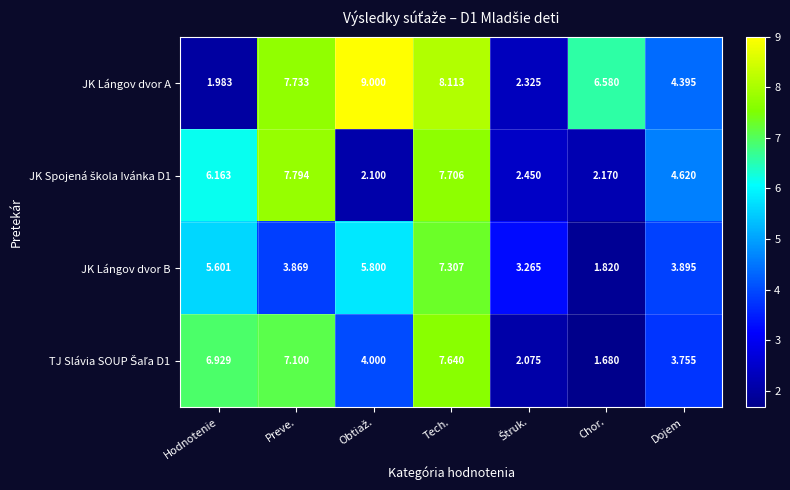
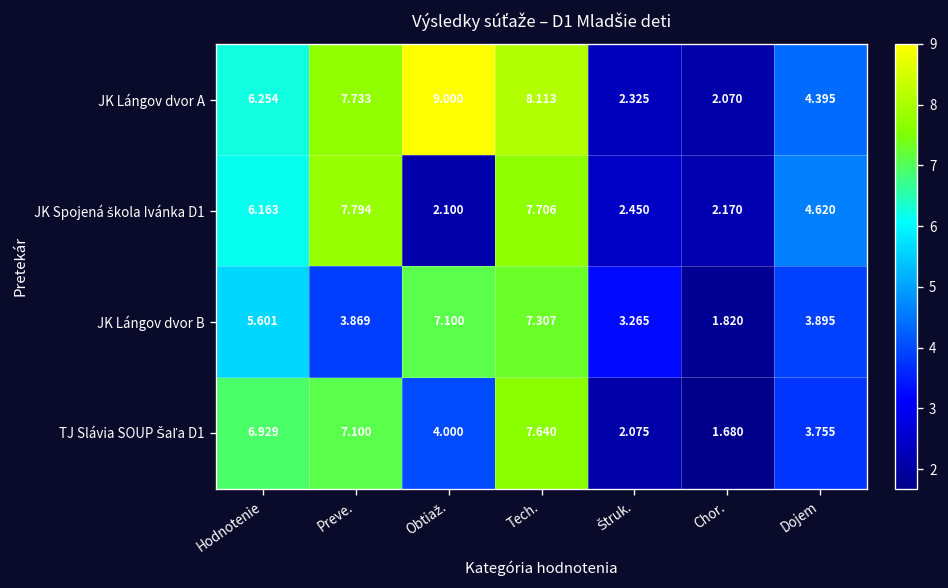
  {
    "JK Lángov dvor A": {
-     "Hodnotenie": 1.983,
+     "Hodnotenie": 6.254,
      "Preve.": 7.733,
      "Obtiaž.": 9.000,
      "Tech.": 8.113,
      "Štruk.": 2.325,
-     "Chor.": 6.580,
+     "Chor.": 2.070,
      "Dojem": 4.395
    },
    "JK Spojená škola Ivánka D1": {
      "Hodnotenie": 6.163,
      "Preve.": 7.794,
      "Obtiaž.": 2.100,
      "Tech.": 7.706,
      "Štruk.": 2.450,
      "Chor.": 2.170,
      "Dojem": 4.620
    },
    "JK Lángov dvor B": {
      "Hodnotenie": 5.601,
      "Preve.": 3.869,
-     "Obtiaž.": 5.800,
+     "Obtiaž.": 7.100,
      "Tech.": 7.307,
      "Štruk.": 3.265,
      "Chor.": 1.820,
      "Dojem": 3.895
    },
    "TJ Slávia SOUP Šaľa D1": {
      "Hodnotenie": 6.929,
      "Preve.": 7.100,
      "Obtiaž.": 4.000,
      "Tech.": 7.640,
      "Štruk.": 2.075,
      "Chor.": 1.680,
      "Dojem": 3.755
    }
  }
